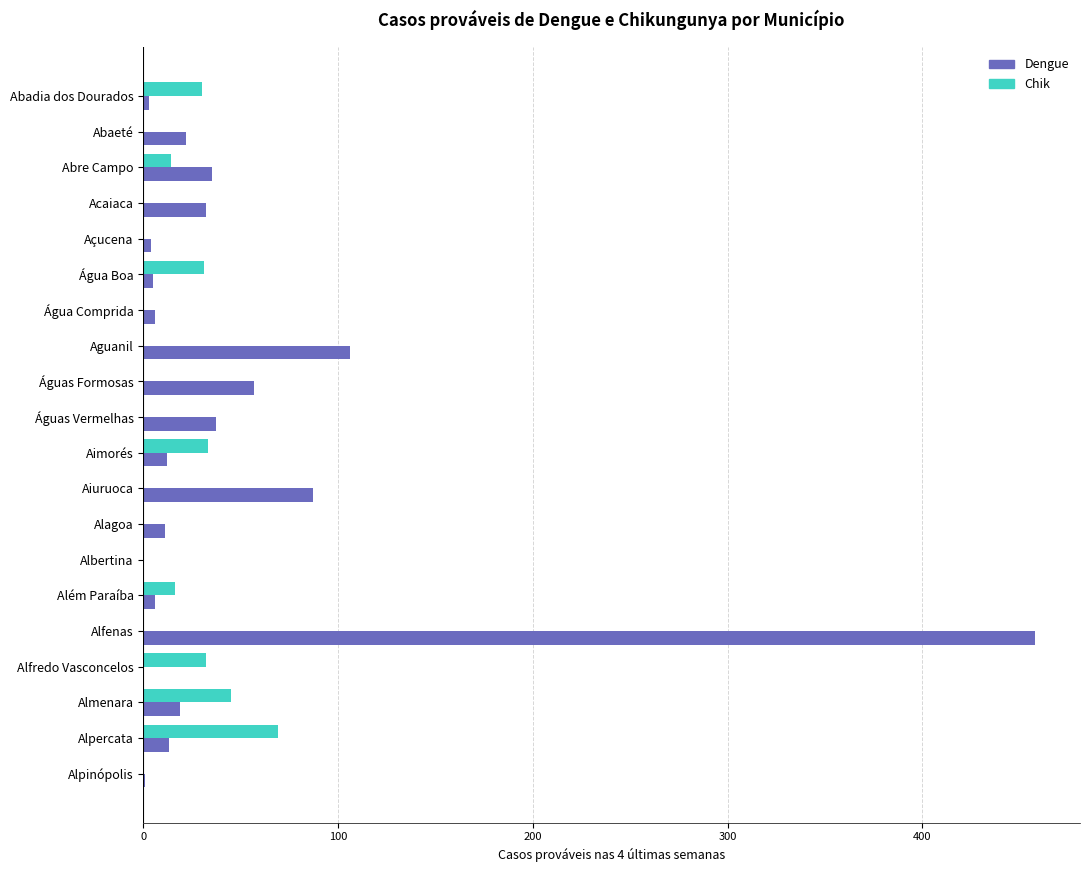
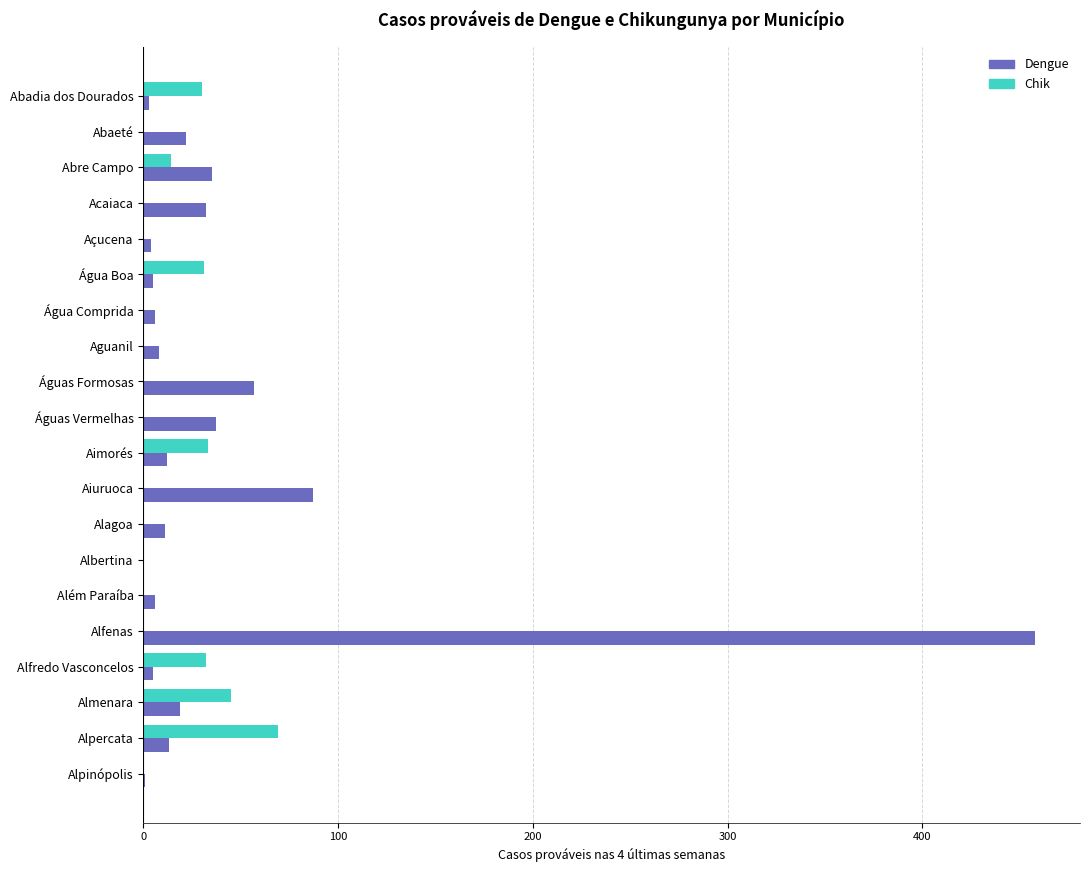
  {
    "Dengue": {
      "Abadia dos Dourados": 3,
      "Abaeté": 22,
      "Abre Campo": 35,
      "Acaiaca": 32,
      "Açucena": 4,
      "Água Boa": 5,
      "Água Comprida": 6,
-     "Aguanil": 106,
+     "Aguanil": 8,
      "Águas Formosas": 57,
      "Águas Vermelhas": 37,
      "Aimorés": 12,
      "Aiuruoca": 87,
      "Alagoa": 11,
      "Albertina": 0,
      "Além Paraíba": 6,
      "Alfenas": 458,
-     "Alfredo Vasconcelos": 0,
+     "Alfredo Vasconcelos": 5,
      "Almenara": 19,
      "Alpercata": 13
    },
    "Chik": {
      "Abadia dos Dourados": 30,
      "Abaeté": 0,
      "Abre Campo": 14,
      "Acaiaca": 0,
      "Açucena": 0,
      "Água Boa": 31,
      "Água Comprida": 0,
      "Aguanil": 0,
      "Águas Formosas": 0,
      "Águas Vermelhas": 0,
      "Aimorés": 33,
      "Aiuruoca": 0,
      "Alagoa": 0,
      "Albertina": 0,
-     "Além Paraíba": 16,
+     "Além Paraíba": 0,
      "Alfenas": 0,
      "Alfredo Vasconcelos": 32,
      "Almenara": 45,
      "Alpercata": 69,
      "Alpinópolis": 0
    }
  }
